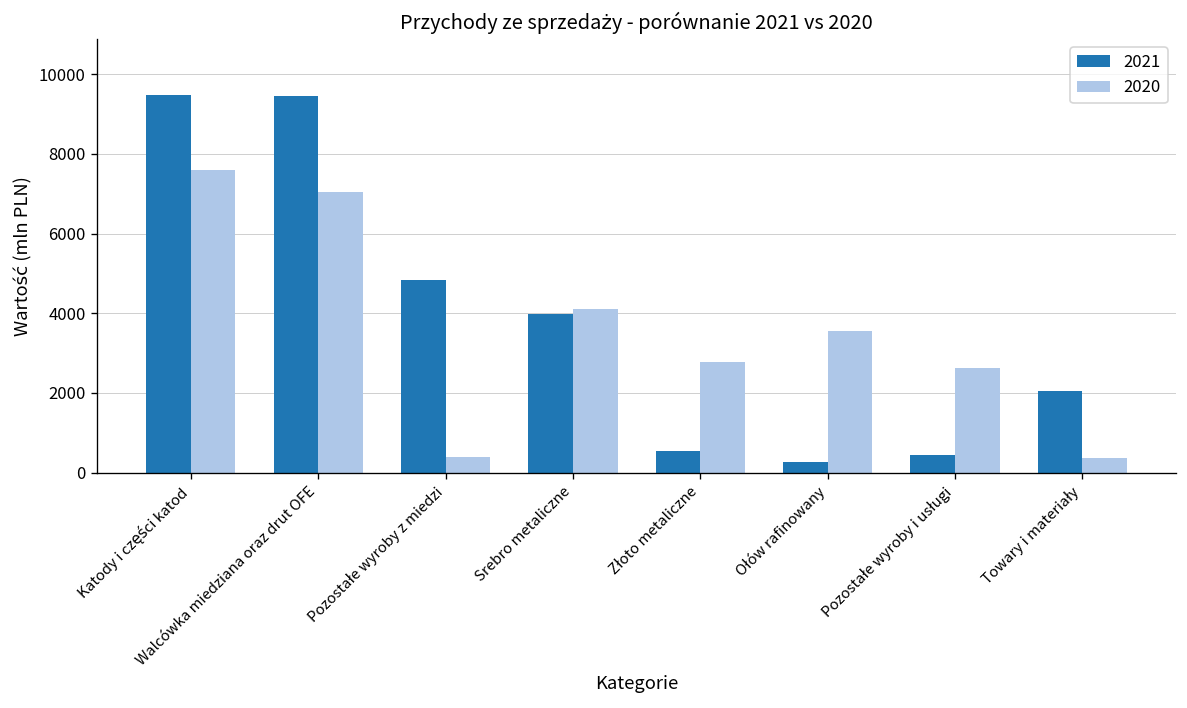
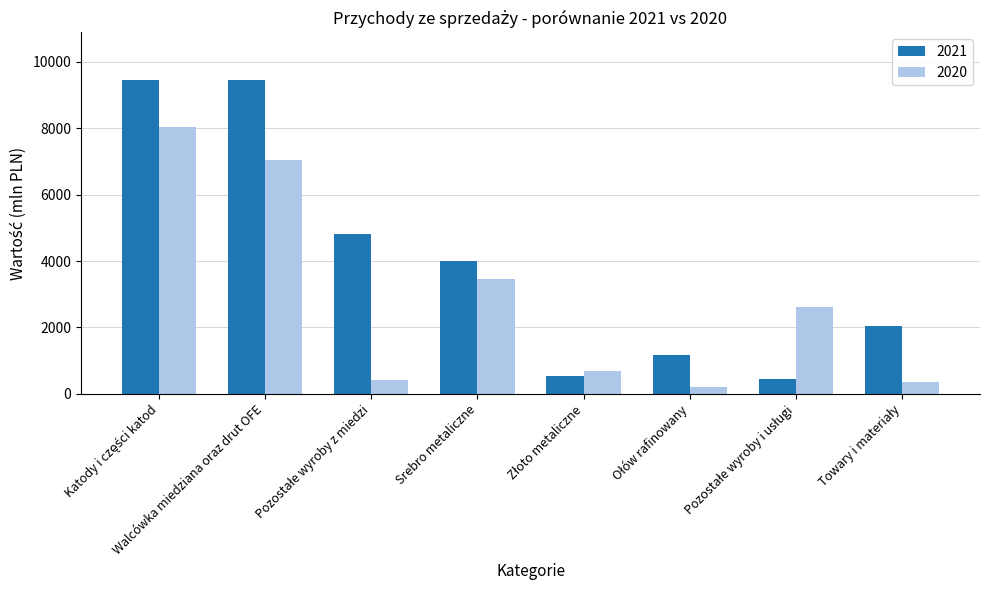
  {
    "2021": {
      "Katody i części katod": 9500,
      "Walcówka miedziana oraz drut OFE": 9500,
      "Pozostałe wyroby z miedzi": 4800,
      "Srebro metaliczne": 4000,
      "Złoto metaliczne": 500,
-     "Ołów rafinowany": 300,
+     "Ołów rafinowany": 1200,
      "Pozostałe wyroby i usługi": 500,
      "Towary i materiały": 2100
    },
    "2020": {
-     "Katody i części katod": 7600,
+     "Katody i części katod": 8000,
      "Walcówka miedziana oraz drut OFE": 7000,
      "Pozostałe wyroby z miedzi": 400,
-     "Srebro metaliczne": 4100,
-     "Złoto metaliczne": 2800,
-     "Ołów rafinowany": 3600,
+     "Srebro metaliczne": 3500,
+     "Złoto metaliczne": 700,
+     "Ołów rafinowany": 200,
      "Pozostałe wyroby i usługi": 2600,
      "Towary i materiały": 400
    }
  }
